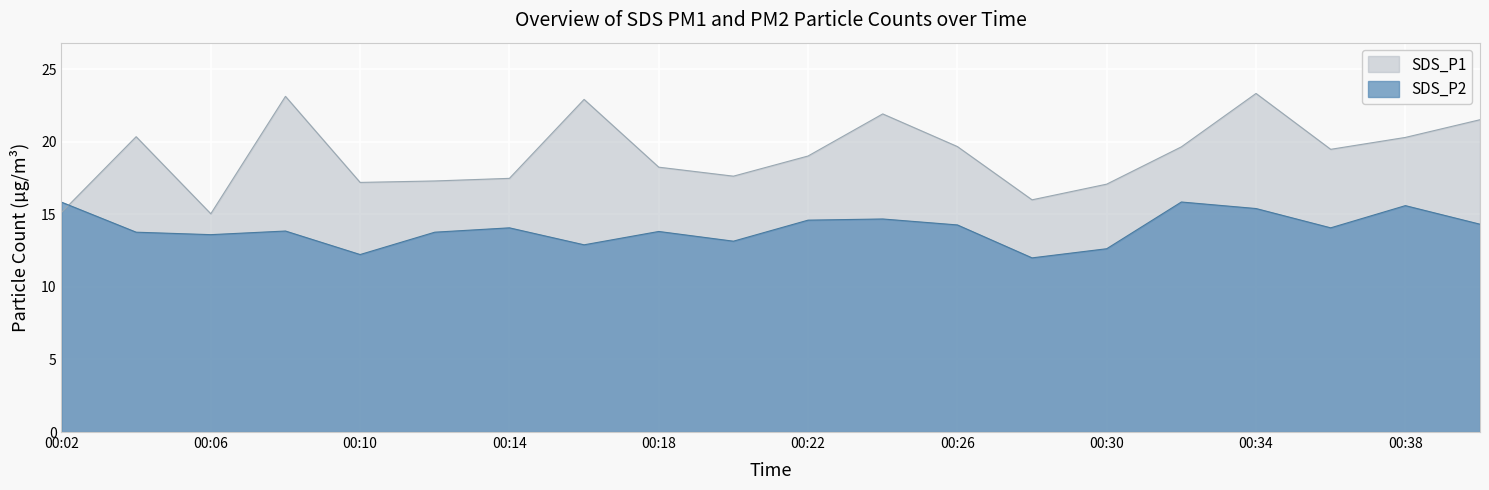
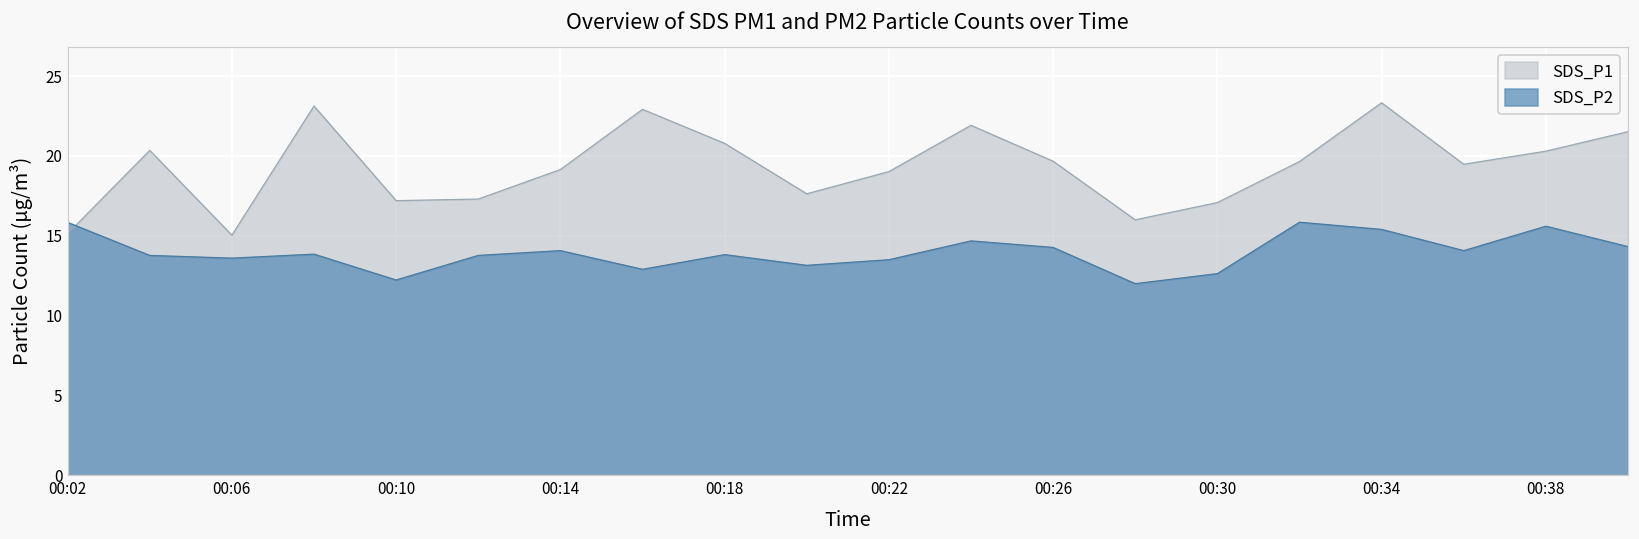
  {
    "SDS_P1": {
      "00:02": 15.1,
      "00:06": 15.0,
      "00:10": 17.2,
-     "00:14": 17.5,
-     "00:18": 18.3,
+     "00:14": 19.2,
+     "00:18": 20.8,
      "00:22": 19.0,
      "00:26": 19.7,
      "00:30": 17.1,
      "00:34": 23.3,
      "00:38": 20.3
    },
    "SDS_P2": {
      "00:02": 15.8,
      "00:06": 13.6,
      "00:10": 12.2,
      "00:14": 14.1,
      "00:18": 13.8,
-     "00:22": 14.6,
+     "00:22": 13.5,
      "00:26": 14.3,
      "00:30": 12.6,
      "00:34": 15.4,
      "00:38": 15.6
    }
  }
